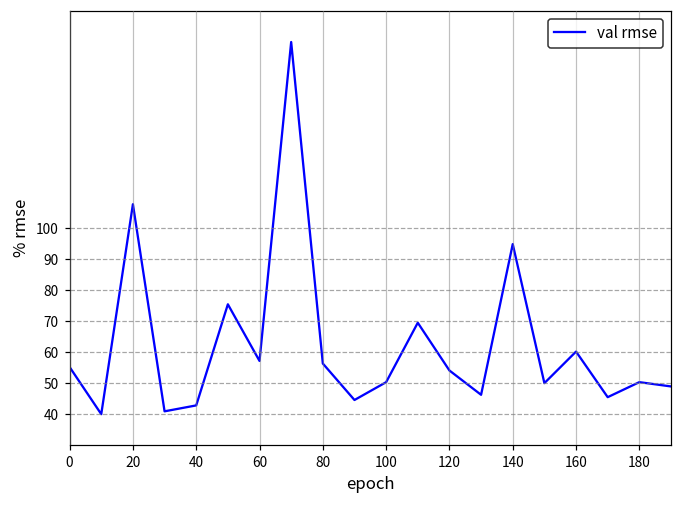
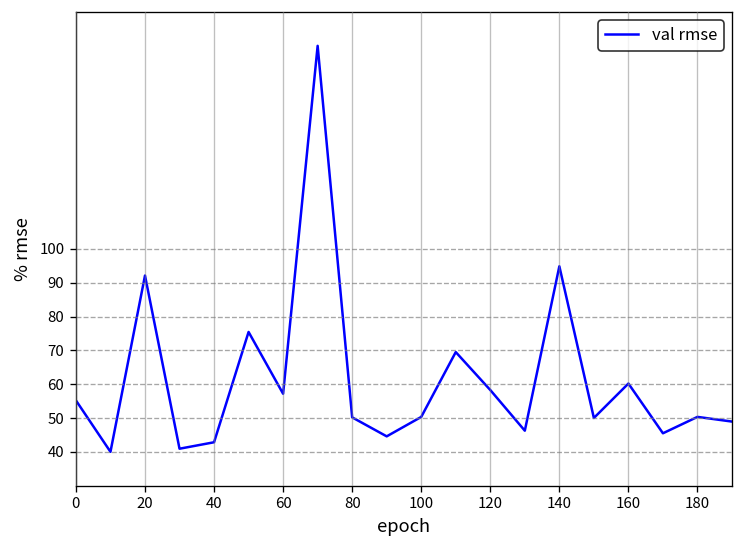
  {
    "0": 55,
-   "20": 108,
+   "20": 92,
    "40": 43,
    "60": 57,
-   "80": 56,
+   "80": 50,
    "100": 50,
-   "120": 54,
+   "120": 58,
    "140": 95,
    "160": 60,
    "180": 50
  }
